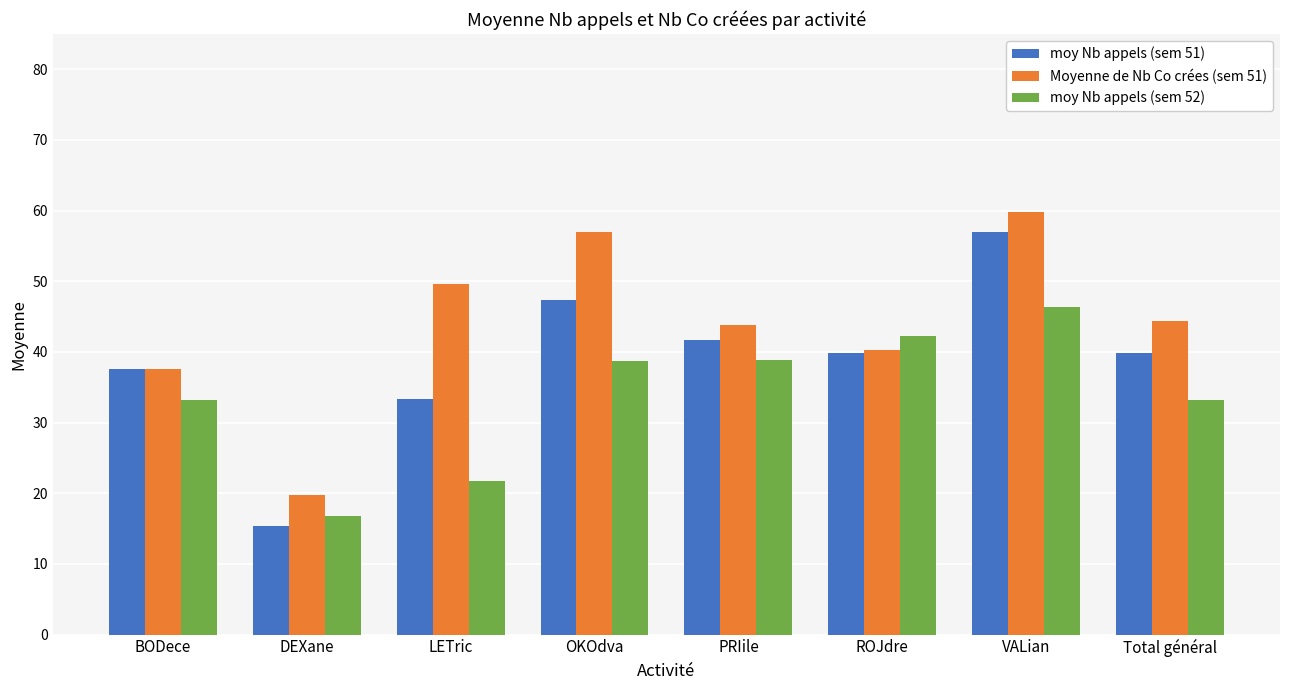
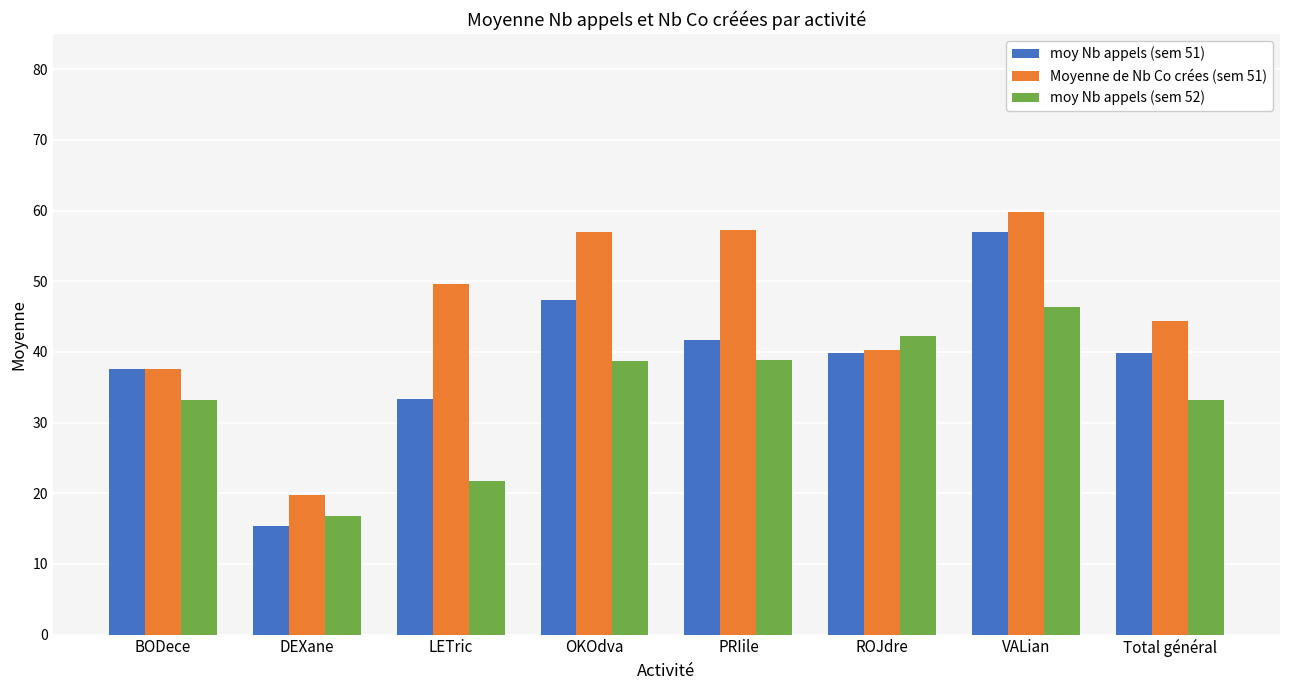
  {
    "moy Nb appels (sem 51)": {
      "BODece": 38,
      "DEXane": 15,
      "LETric": 33,
      "OKOdva": 47,
      "PRIile": 42,
      "ROJdre": 40,
      "VALian": 57,
      "Total général": 40
    },
    "Moyenne de Nb Co crées (sem 51)": {
      "BODece": 38,
      "DEXane": 20,
      "LETric": 50,
      "OKOdva": 57,
-     "PRIile": 44,
+     "PRIile": 57,
      "ROJdre": 40,
      "VALian": 60,
      "Total général": 44
    },
    "moy Nb appels (sem 52)": {
      "BODece": 33,
      "DEXane": 17,
      "LETric": 22,
      "OKOdva": 39,
      "PRIile": 39,
      "ROJdre": 42,
      "VALian": 46,
      "Total général": 33
    }
  }
